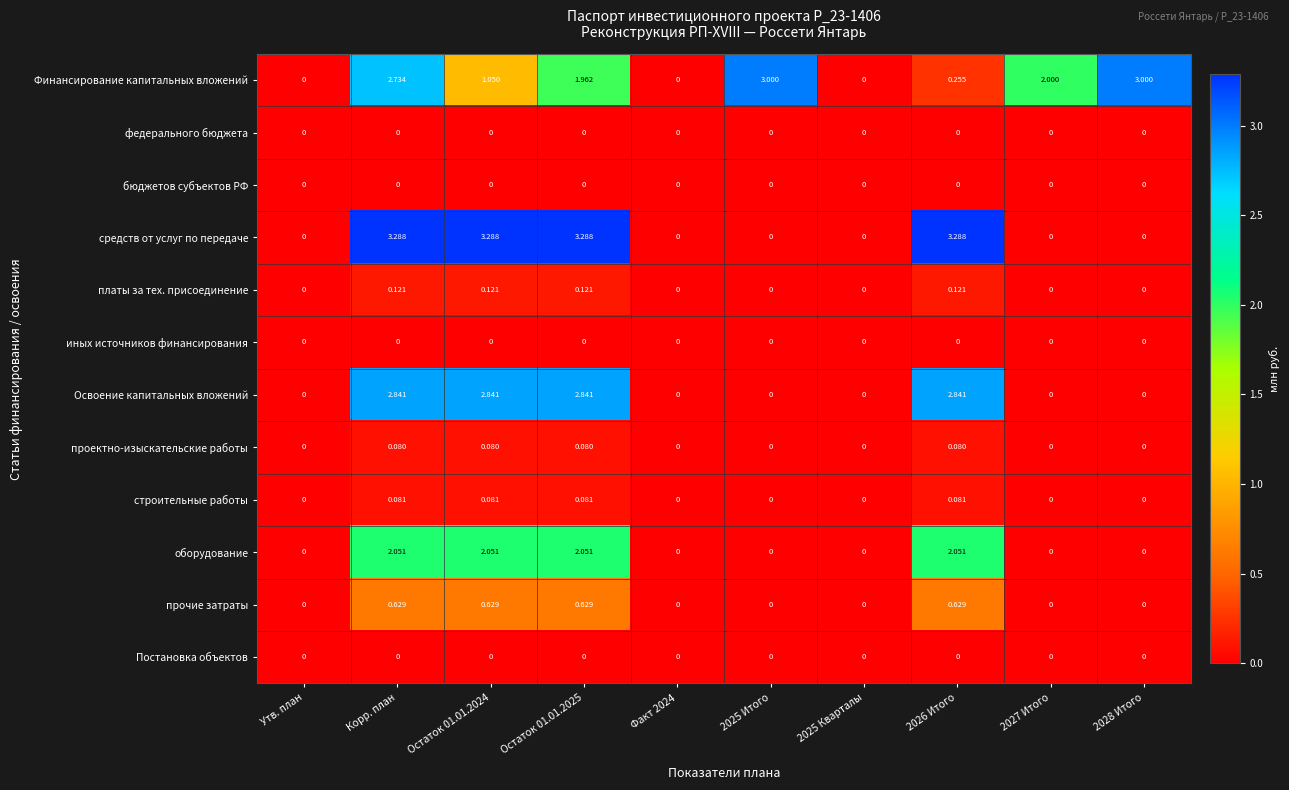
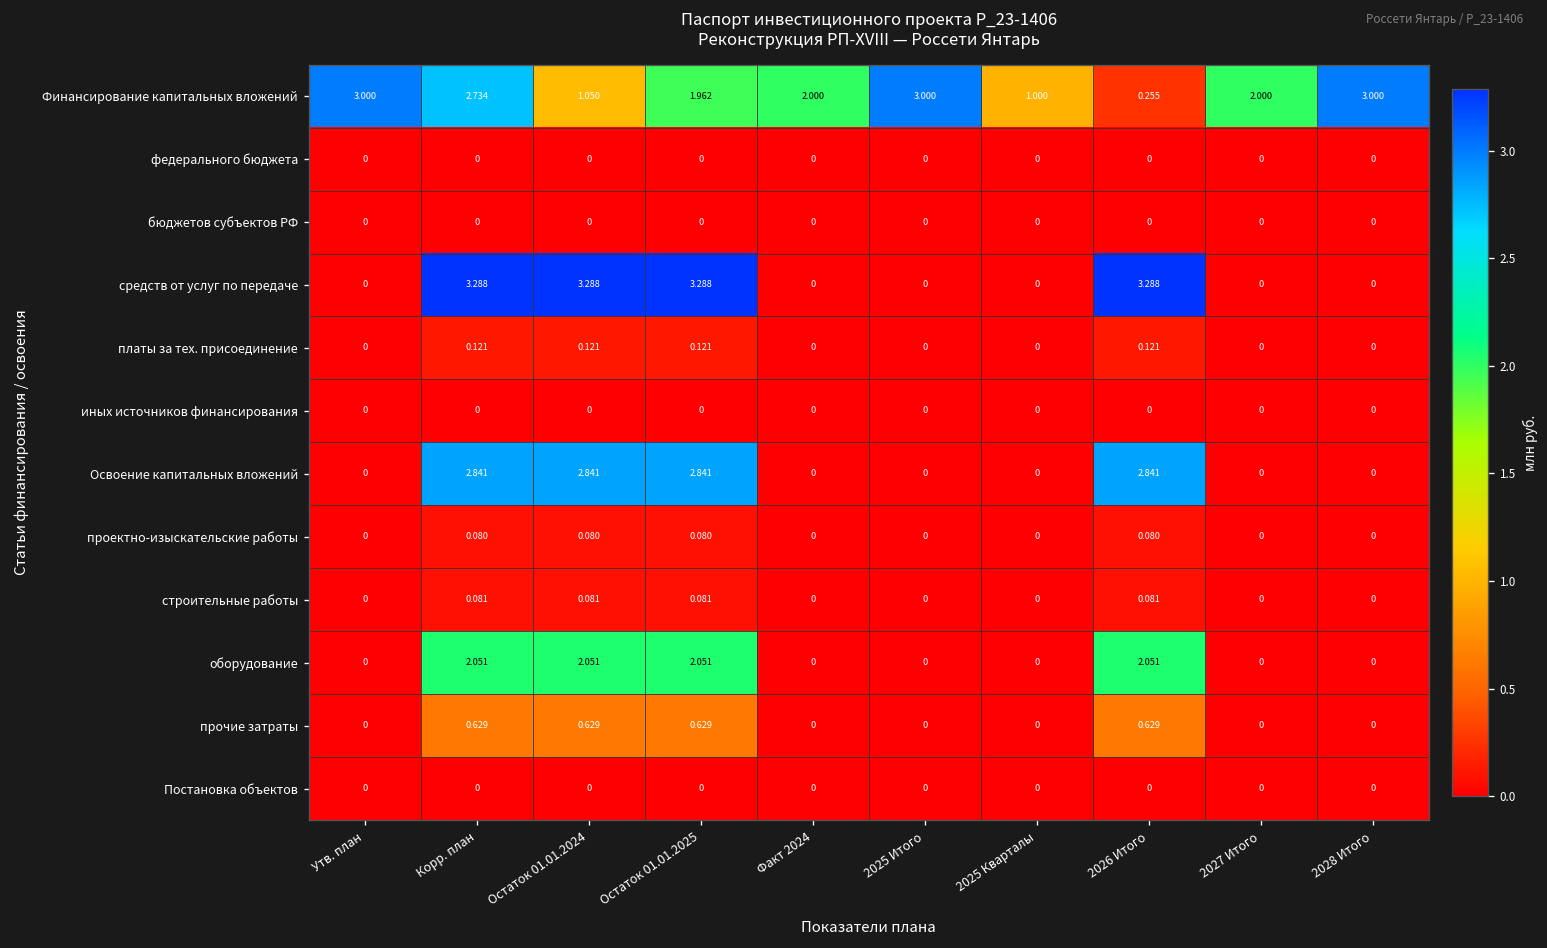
  {
    "Финансирование капитальных вложений": {
-     "Утв. план": 0,
+     "Утв. план": 3.000,
      "Корр. план": 2.734,
      "Остаток 01.01.2024": 1.050,
      "Остаток 01.01.2025": 1.962,
-     "Факт 2024": 0,
+     "Факт 2024": 2.000,
      "2025 Итого": 3.000,
-     "2025 Кварталы": 0,
+     "2025 Кварталы": 1.000,
      "2026 Итого": 0.255,
      "2027 Итого": 2.000,
      "2028 Итого": 3.000
    },
    "федерального бюджета": {
      "Утв. план": 0,
      "Корр. план": 0,
      "Остаток 01.01.2024": 0,
      "Остаток 01.01.2025": 0,
      "Факт 2024": 0,
      "2025 Итого": 0,
      "2025 Кварталы": 0,
      "2026 Итого": 0,
      "2027 Итого": 0,
      "2028 Итого": 0
    },
    "бюджетов субъектов РФ": {
      "Утв. план": 0,
      "Корр. план": 0,
      "Остаток 01.01.2024": 0,
      "Остаток 01.01.2025": 0,
      "Факт 2024": 0,
      "2025 Итого": 0,
      "2025 Кварталы": 0,
      "2026 Итого": 0,
      "2027 Итого": 0,
      "2028 Итого": 0
    },
    "средств от услуг по передаче": {
      "Утв. план": 0,
      "Корр. план": 3.288,
      "Остаток 01.01.2024": 3.288,
      "Остаток 01.01.2025": 3.288,
      "Факт 2024": 0,
      "2025 Итого": 0,
      "2025 Кварталы": 0,
      "2026 Итого": 3.288,
      "2027 Итого": 0,
      "2028 Итого": 0
    },
    "платы за тех. присоединение": {
      "Утв. план": 0,
      "Корр. план": 0.121,
      "Остаток 01.01.2024": 0.121,
      "Остаток 01.01.2025": 0.121,
      "Факт 2024": 0,
      "2025 Итого": 0,
      "2025 Кварталы": 0,
      "2026 Итого": 0.121,
      "2027 Итого": 0,
      "2028 Итого": 0
    },
    "иных источников финансирования": {
      "Утв. план": 0,
      "Корр. план": 0,
      "Остаток 01.01.2024": 0,
      "Остаток 01.01.2025": 0,
      "Факт 2024": 0,
      "2025 Итого": 0,
      "2025 Кварталы": 0,
      "2026 Итого": 0,
      "2027 Итого": 0,
      "2028 Итого": 0
    },
    "Освоение капитальных вложений": {
      "Утв. план": 0,
      "Корр. план": 2.841,
      "Остаток 01.01.2024": 2.841,
      "Остаток 01.01.2025": 2.841,
      "Факт 2024": 0,
      "2025 Итого": 0,
      "2025 Кварталы": 0,
      "2026 Итого": 2.841,
      "2027 Итого": 0,
      "2028 Итого": 0
    },
    "проектно-изыскательские работы": {
      "Утв. план": 0,
      "Корр. план": 0.080,
      "Остаток 01.01.2024": 0.080,
      "Остаток 01.01.2025": 0.080,
      "Факт 2024": 0,
      "2025 Итого": 0,
      "2025 Кварталы": 0,
      "2026 Итого": 0.080,
      "2027 Итого": 0,
      "2028 Итого": 0
    },
    "строительные работы": {
      "Утв. план": 0,
      "Корр. план": 0.081,
      "Остаток 01.01.2024": 0.081,
      "Остаток 01.01.2025": 0.081,
      "Факт 2024": 0,
      "2025 Итого": 0,
      "2025 Кварталы": 0,
      "2026 Итого": 0.081,
      "2027 Итого": 0,
      "2028 Итого": 0
    },
    "оборудование": {
      "Утв. план": 0,
      "Корр. план": 2.051,
      "Остаток 01.01.2024": 2.051,
      "Остаток 01.01.2025": 2.051,
      "Факт 2024": 0,
      "2025 Итого": 0,
      "2025 Кварталы": 0,
      "2026 Итого": 2.051,
      "2027 Итого": 0,
      "2028 Итого": 0
    },
    "прочие затраты": {
      "Утв. план": 0,
      "Корр. план": 0.629,
      "Остаток 01.01.2024": 0.629,
      "Остаток 01.01.2025": 0.629,
      "Факт 2024": 0,
      "2025 Итого": 0,
      "2025 Кварталы": 0,
      "2026 Итого": 0.629,
      "2027 Итого": 0,
      "2028 Итого": 0
    },
    "Постановка объектов": {
      "Утв. план": 0,
      "Корр. план": 0,
      "Остаток 01.01.2024": 0,
      "Остаток 01.01.2025": 0,
      "Факт 2024": 0,
      "2025 Итого": 0,
      "2025 Кварталы": 0,
      "2026 Итого": 0,
      "2027 Итого": 0,
      "2028 Итого": 0
    }
  }
